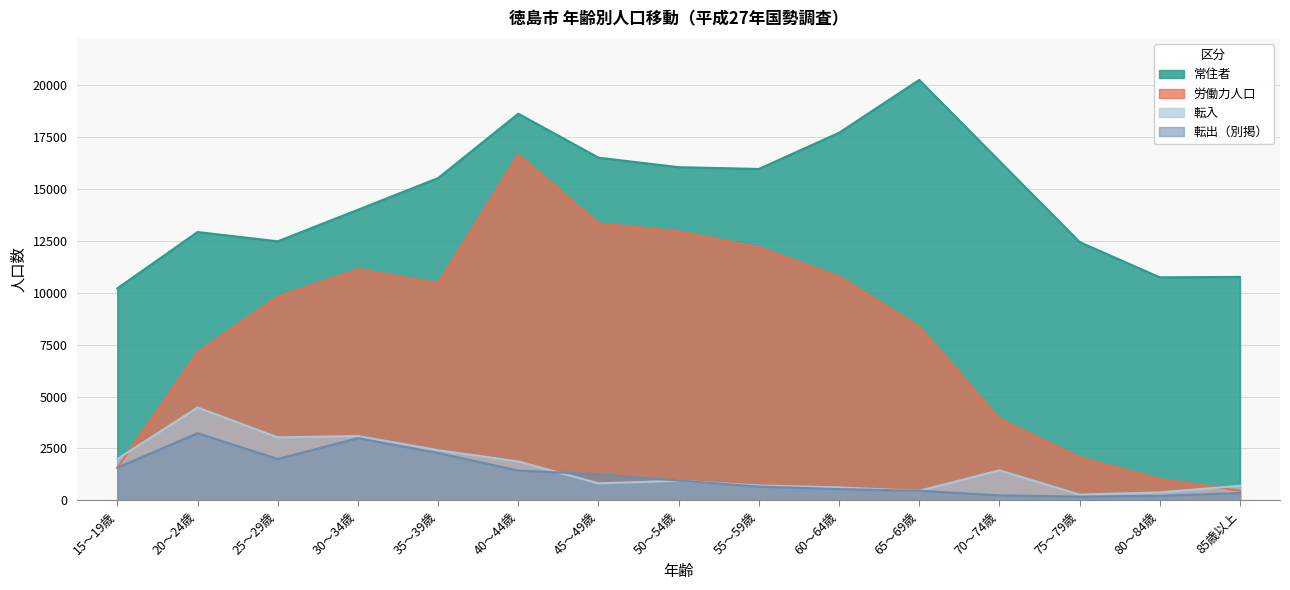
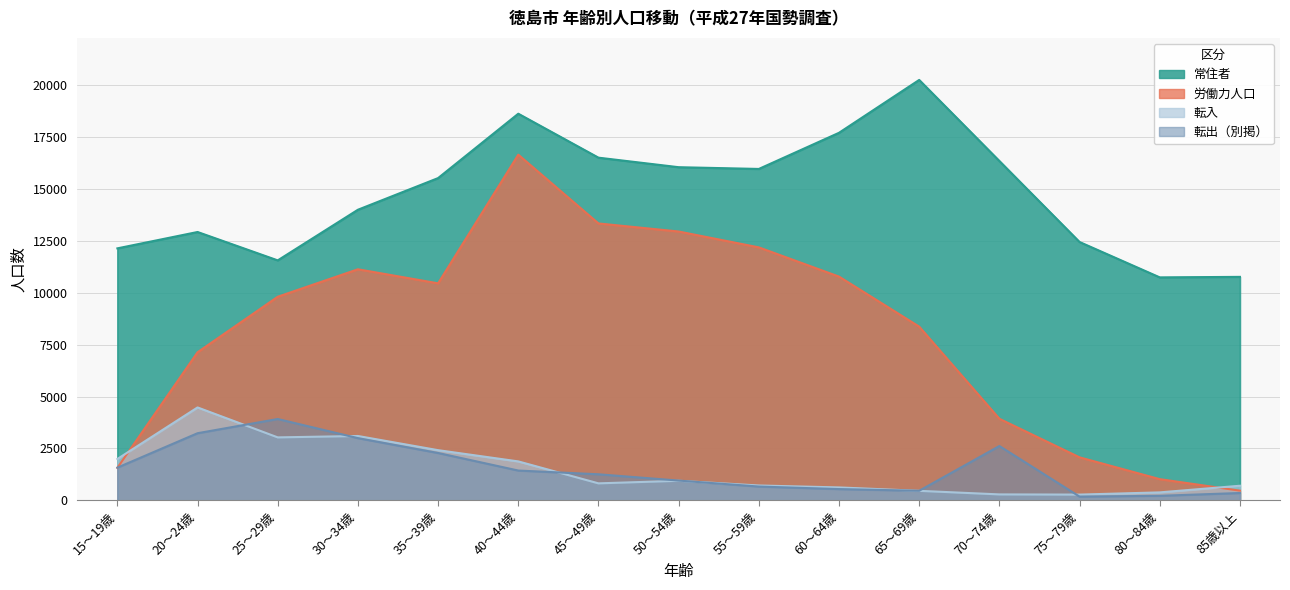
  {
    "常住者": {
-     "15～19歳": 10200,
+     "15～19歳": 12100,
      "20～24歳": 12900,
-     "25～29歳": 12500,
+     "25～29歳": 11600,
      "30～34歳": 14000,
      "35～39歳": 15500,
      "40～44歳": 18600,
      "45～49歳": 16500,
      "50～54歳": 16000,
      "55～59歳": 16000,
      "60～64歳": 17700,
      "65～69歳": 20200,
      "70～74歳": 16300,
      "75～79歳": 12400,
      "80～84歳": 10700,
      "85歳以上": 10800
    },
    "労働力人口": {
      "20～24歳": 7100,
      "25～29歳": 9800,
      "30～34歳": 11100,
      "35～39歳": 10500,
      "40～44歳": 16600,
      "45～49歳": 13300,
      "50～54歳": 12900,
      "55～59歳": 12200,
      "60～64歳": 10800,
      "65～69歳": 8400,
      "70～74歳": 3900,
      "75～79歳": 2100,
      "80～84歳": 1000
    },
    "転入": {
      "15～19歳": 2000,
      "20～24歳": 4500,
      "25～29歳": 3000,
      "35～39歳": 2400,
      "40～44歳": 1900,
      "45～49歳": 800,
-     "70～74歳": 1400,
+     "70～74歳": 300,
      "80～84歳": 400,
      "85歳以上": 700
    },
    "転出（別掲）": {
      "20～24歳": 3200,
-     "25～29歳": 2000,
+     "25～29歳": 3900,
      "35～39歳": 2300,
      "40～44歳": 1400,
      "45～49歳": 1300,
-     "70～74歳": 200,
+     "70～74歳": 2600,
      "80～84歳": 200
    }
  }
